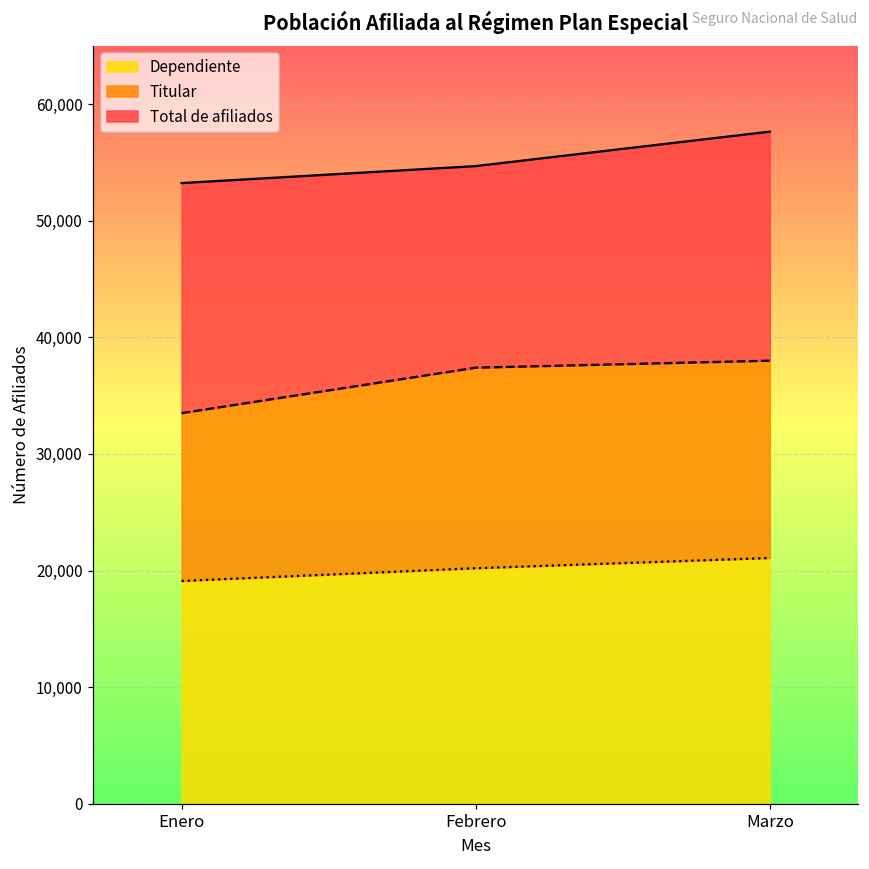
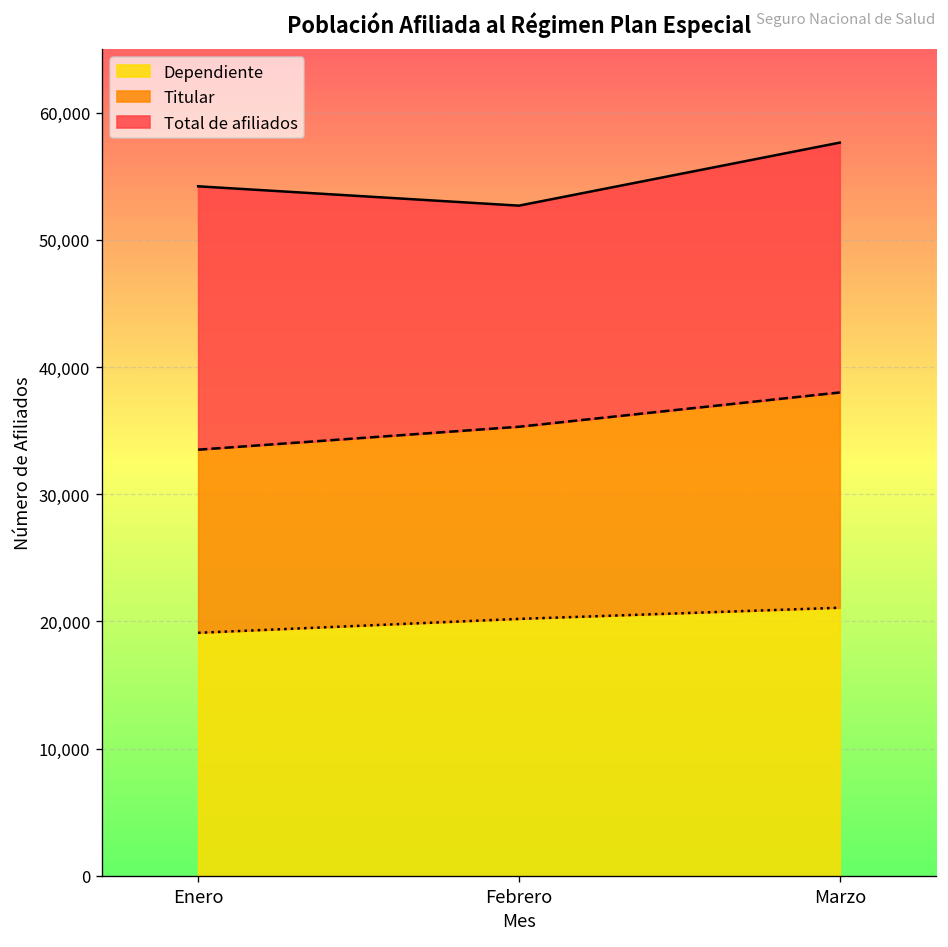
  {
    "Total de afiliados": {
-     "Enero": "53,200",
-     "Febrero": "54,700",
+     "Enero": "54,200",
+     "Febrero": "52,700",
      "Marzo": "57,600"
    },
    "Titular": {
      "Enero": "33,500",
-     "Febrero": "37,400",
+     "Febrero": "35,300",
      "Marzo": "38,000"
    },
    "Dependiente": {
      "Enero": "19,100",
      "Febrero": "20,200",
      "Marzo": "21,100"
    }
  }
